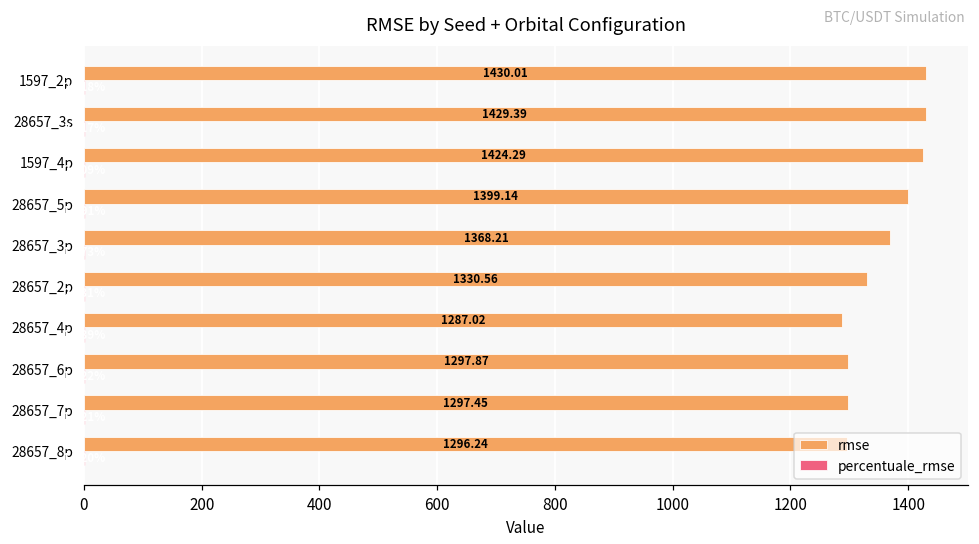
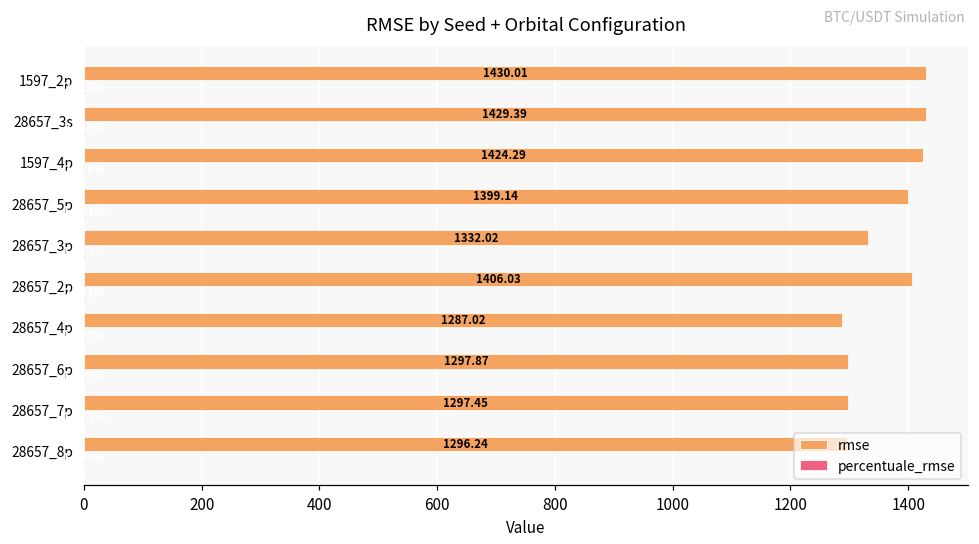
  {
    "rmse": {
      "1597_2p": 1430.01,
      "28657_3s": 1429.39,
      "1597_4p": 1424.29,
      "28657_5p": 1399.14,
-     "28657_3p": 1368.21,
-     "28657_2p": 1330.56,
+     "28657_3p": 1332.02,
+     "28657_2p": 1406.03,
      "28657_4p": 1287.02,
      "28657_6p": 1297.87,
      "28657_7p": 1297.45
    }
  }
